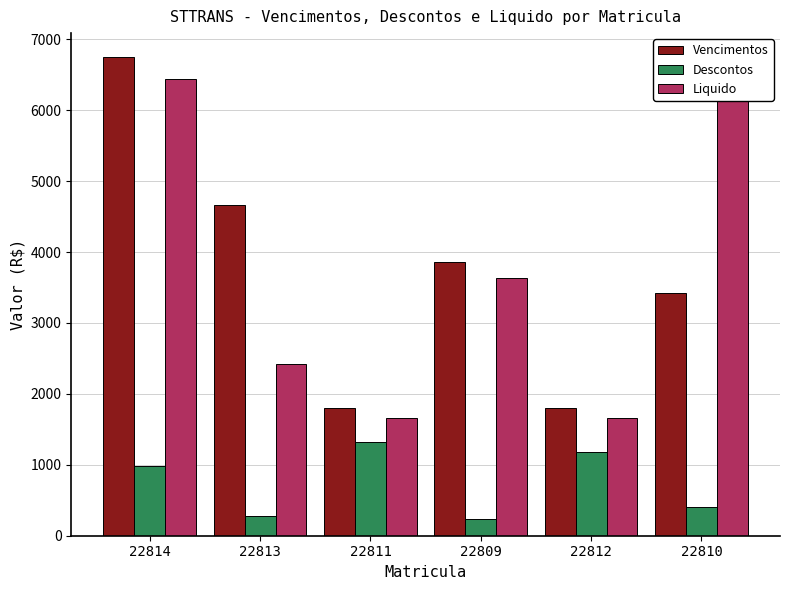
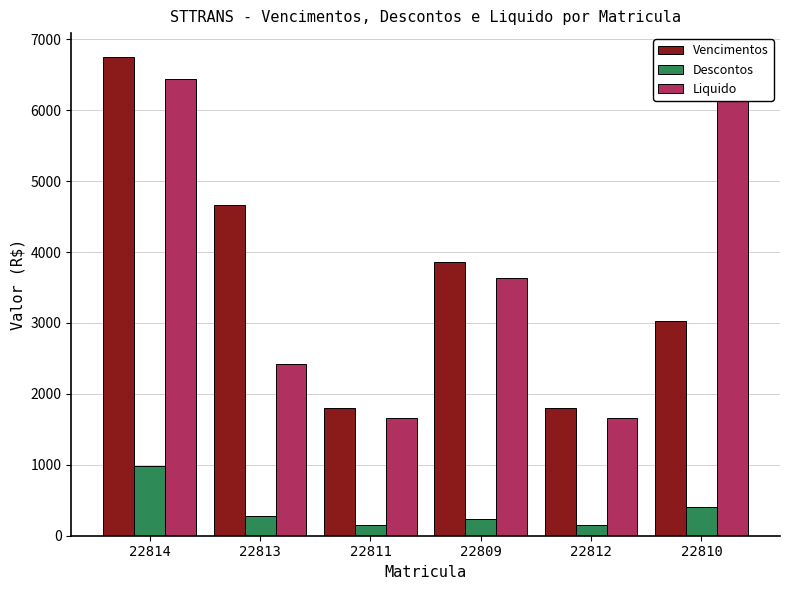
  {
    "Vencimentos": {
      "22814": 6800,
      "22813": 4700,
      "22811": 1800,
      "22809": 3900,
      "22812": 1800,
-     "22810": 3400
+     "22810": 3000
    },
    "Descontos": {
      "22814": 1000,
      "22813": 300,
-     "22811": 1300,
+     "22811": 100,
      "22809": 200,
-     "22812": 1200,
+     "22812": 100,
      "22810": 400
    },
    "Liquido": {
      "22814": 6400,
      "22813": 2400,
      "22811": 1700,
      "22809": 3600,
      "22812": 1700
    }
  }
